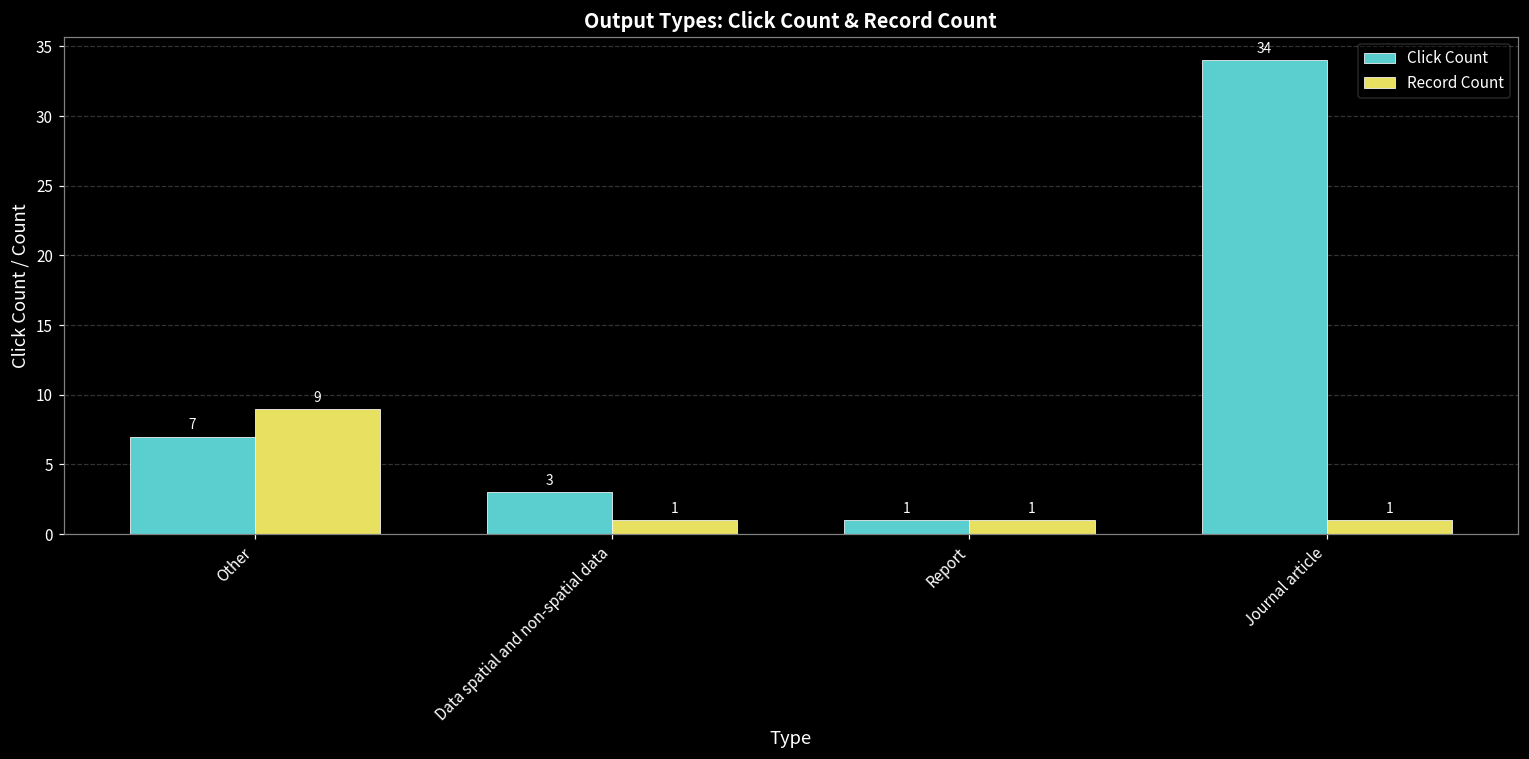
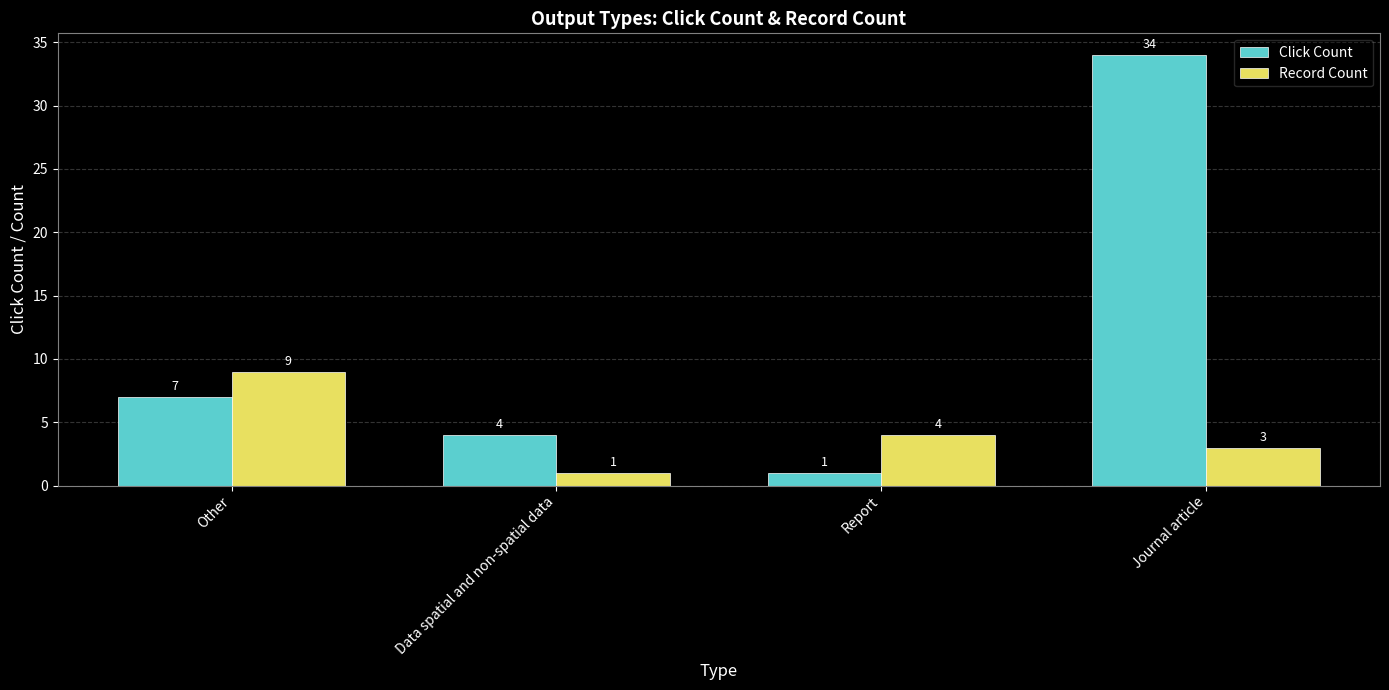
  {
    "Click Count": {
      "Other": 7,
-     "Data spatial and non-spatial data": 3,
+     "Data spatial and non-spatial data": 4,
      "Report": 1,
      "Journal article": 34
    },
    "Record Count": {
      "Other": 9,
      "Data spatial and non-spatial data": 1,
-     "Report": 1,
-     "Journal article": 1
+     "Report": 4,
+     "Journal article": 3
    }
  }
